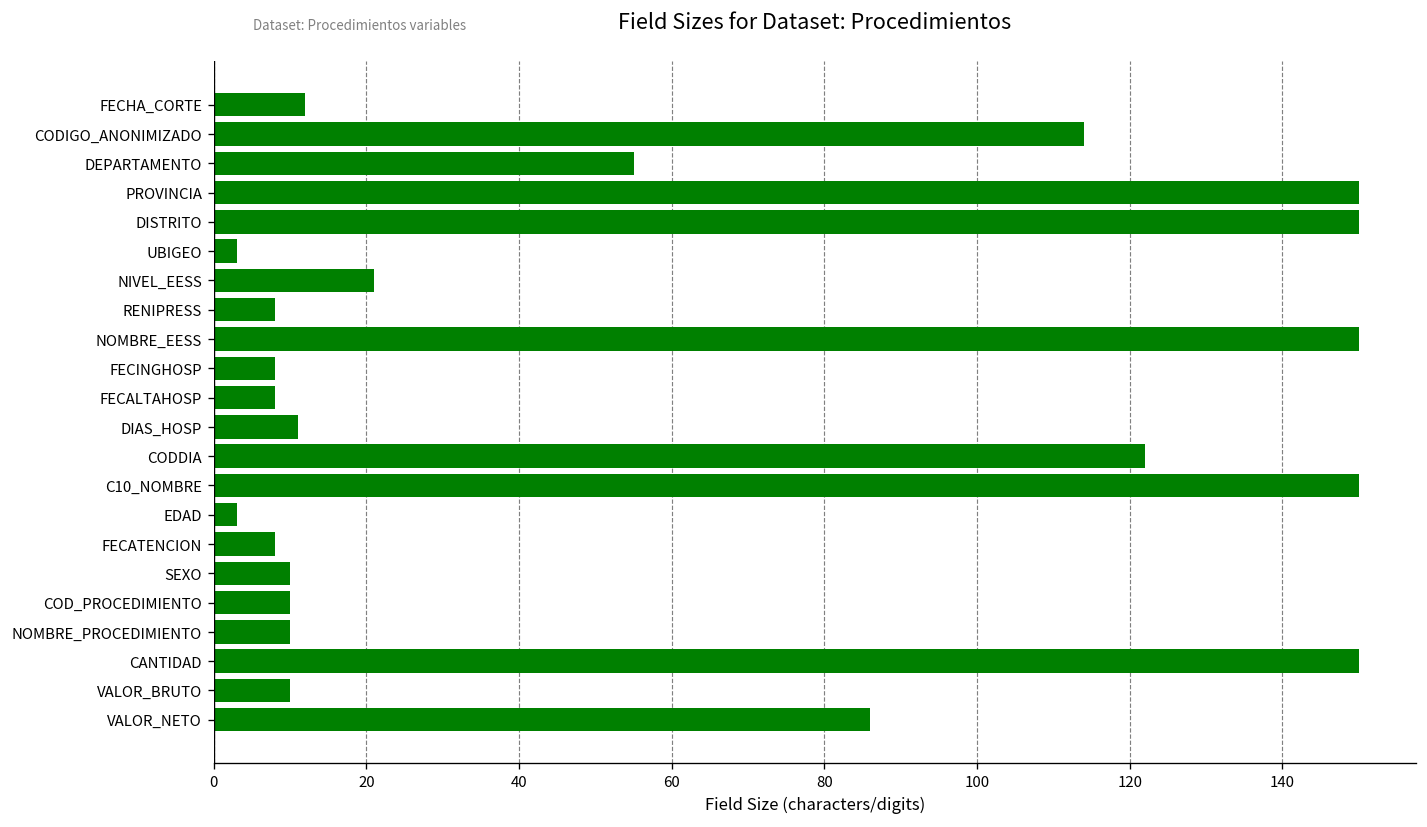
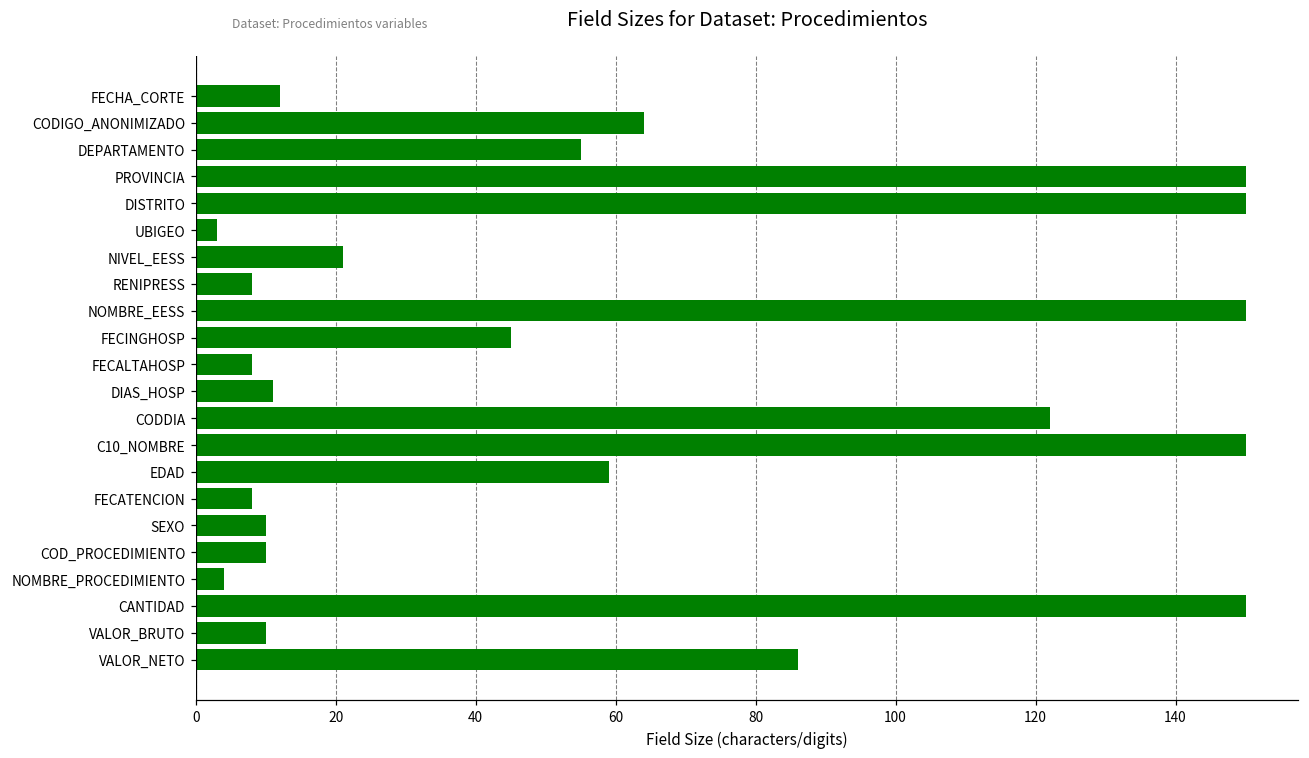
  {
    "FECHA_CORTE": 12,
-   "CODIGO_ANONIMIZADO": 114,
+   "CODIGO_ANONIMIZADO": 64,
    "DEPARTAMENTO": 55,
    "PROVINCIA": 150,
    "DISTRITO": 150,
    "UBIGEO": 3,
    "NIVEL_EESS": 21,
    "RENIPRESS": 8,
    "NOMBRE_EESS": 150,
-   "FECINGHOSP": 8,
+   "FECINGHOSP": 45,
    "FECALTAHOSP": 8,
    "DIAS_HOSP": 11,
    "CODDIA": 122,
    "C10_NOMBRE": 150,
-   "EDAD": 3,
+   "EDAD": 59,
    "FECATENCION": 8,
    "SEXO": 10,
    "COD_PROCEDIMIENTO": 10,
-   "NOMBRE_PROCEDIMIENTO": 10,
+   "NOMBRE_PROCEDIMIENTO": 4,
    "CANTIDAD": 150,
    "VALOR_BRUTO": 10,
    "VALOR_NETO": 86
  }
